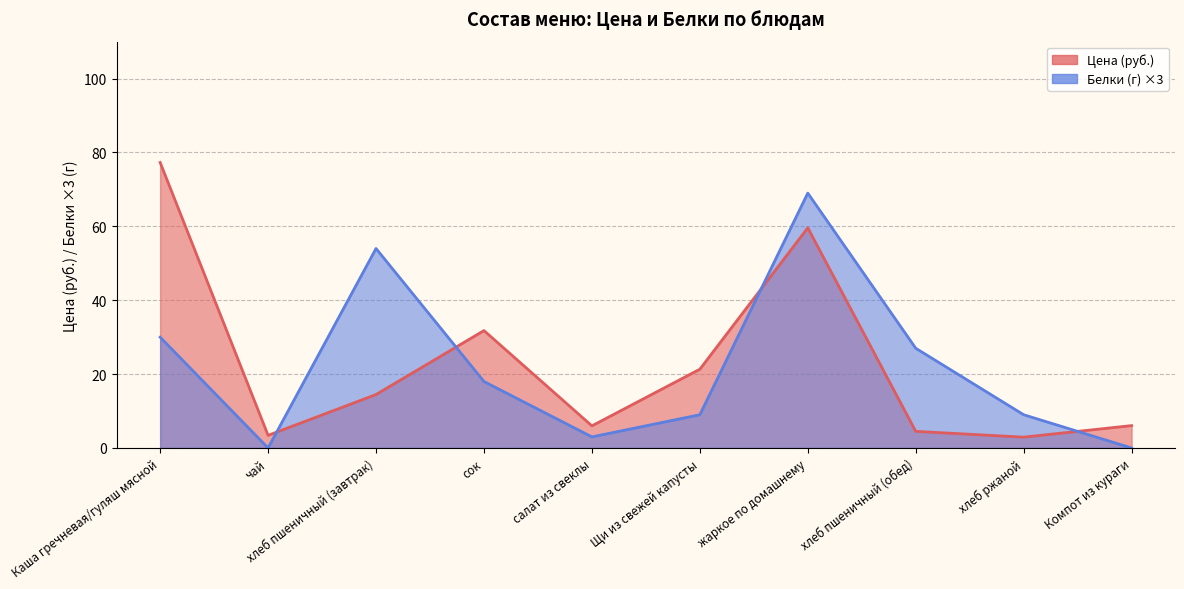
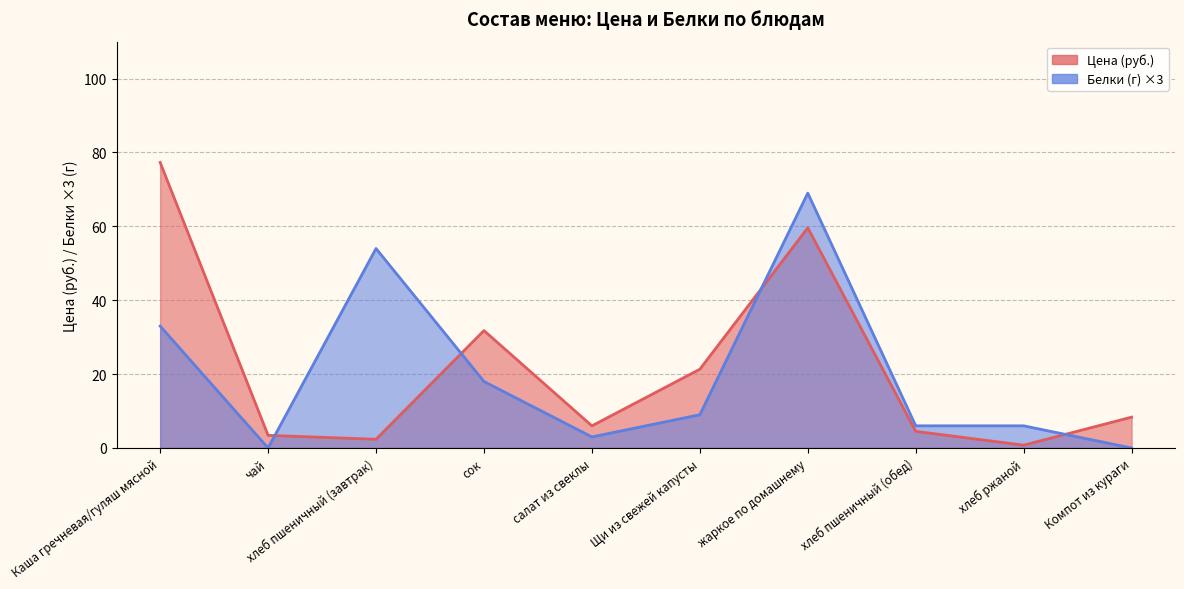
  {
    "Цена (руб.)": {
      "Каша гречневая/гуляш мясной": 77,
      "чай": 3,
-     "хлеб пшеничный (завтрак)": 14,
+     "хлеб пшеничный (завтрак)": 2,
      "сок": 32,
      "салат из свеклы": 6,
      "Щи из свежей капусты": 21,
      "жаркое по домашнему": 60,
      "хлеб пшеничный (обед)": 5,
-     "хлеб ржаной": 3,
-     "Компот из кураги": 6
+     "хлеб ржаной": 1,
+     "Компот из кураги": 8
    },
    "Белки (г) ×3": {
-     "Каша гречневая/гуляш мясной": 30,
+     "Каша гречневая/гуляш мясной": 33,
      "чай": 0,
      "хлеб пшеничный (завтрак)": 54,
      "сок": 18,
      "салат из свеклы": 3,
      "Щи из свежей капусты": 9,
      "жаркое по домашнему": 69,
-     "хлеб пшеничный (обед)": 27,
-     "хлеб ржаной": 9,
+     "хлеб пшеничный (обед)": 6,
+     "хлеб ржаной": 6,
      "Компот из кураги": 0
    }
  }
